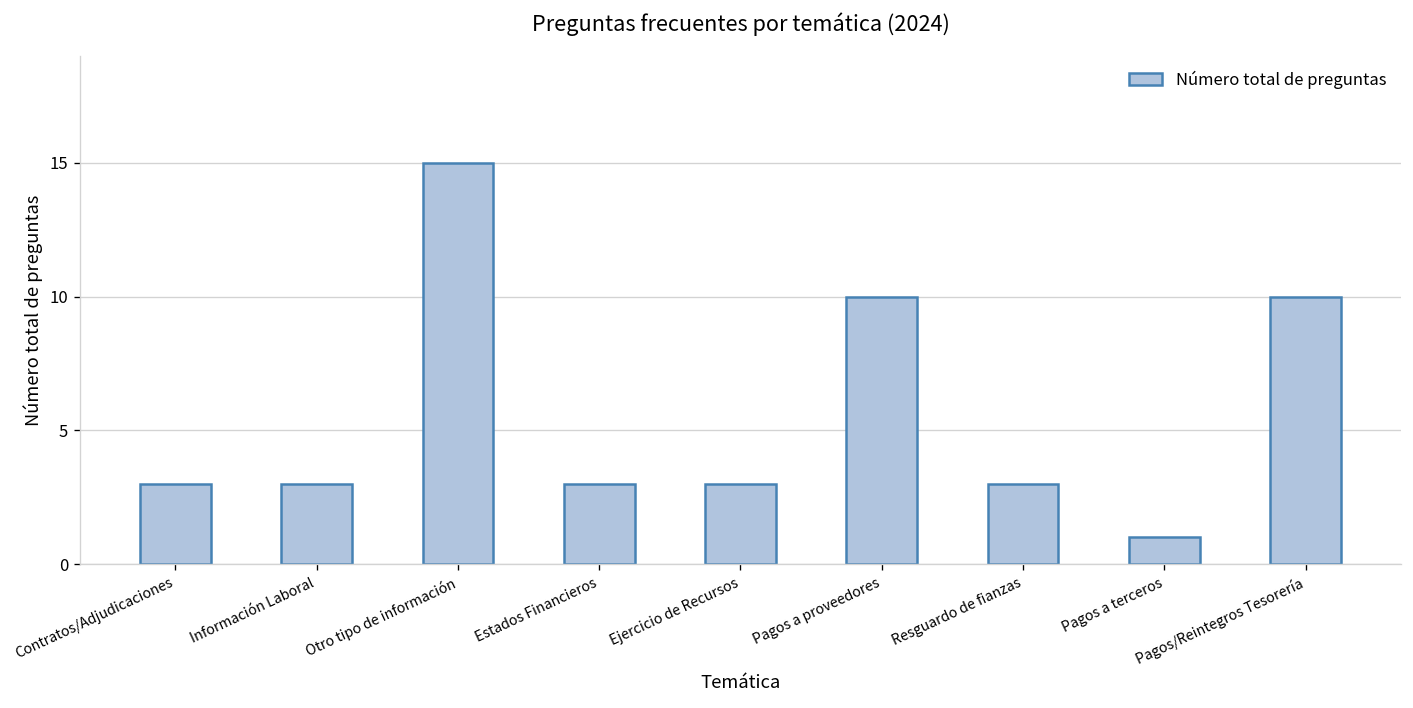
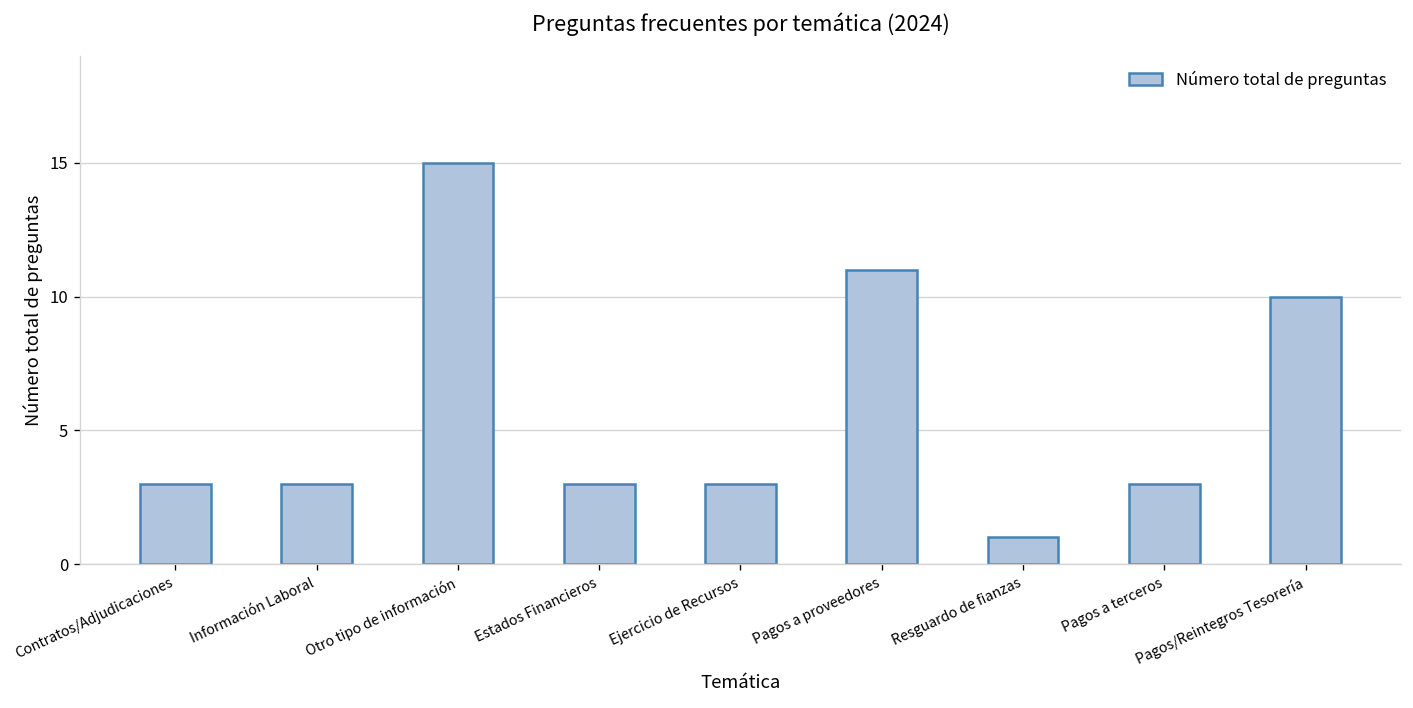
  {
    "Contratos/Adjudicaciones": 3,
    "Información Laboral": 3,
    "Otro tipo de información": 15,
    "Estados Financieros": 3,
    "Ejercicio de Recursos": 3,
-   "Pagos a proveedores": 10,
-   "Resguardo de fianzas": 3,
-   "Pagos a terceros": 1,
+   "Pagos a proveedores": 11,
+   "Resguardo de fianzas": 1,
+   "Pagos a terceros": 3,
    "Pagos/Reintegros Tesorería": 10
  }
